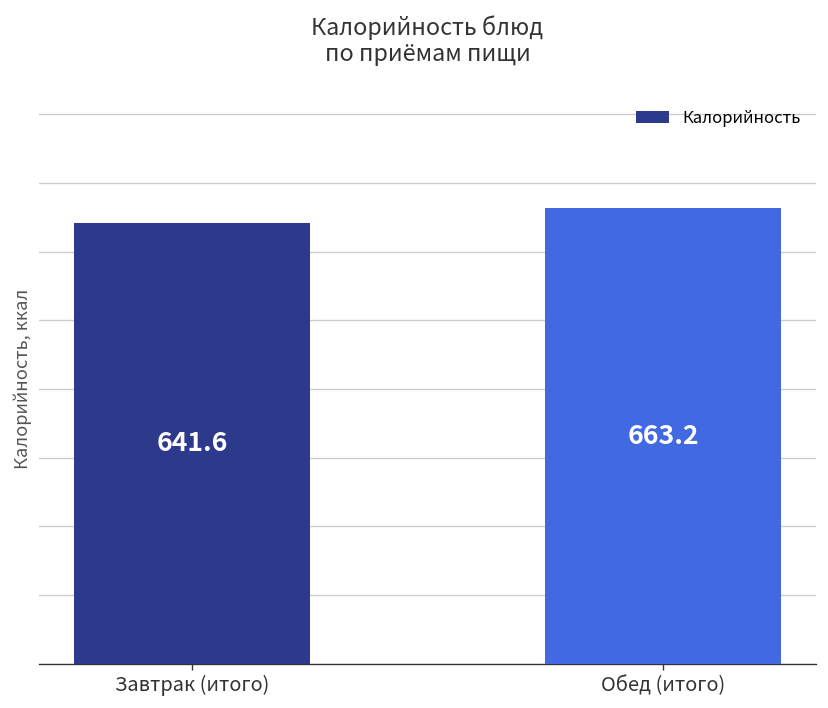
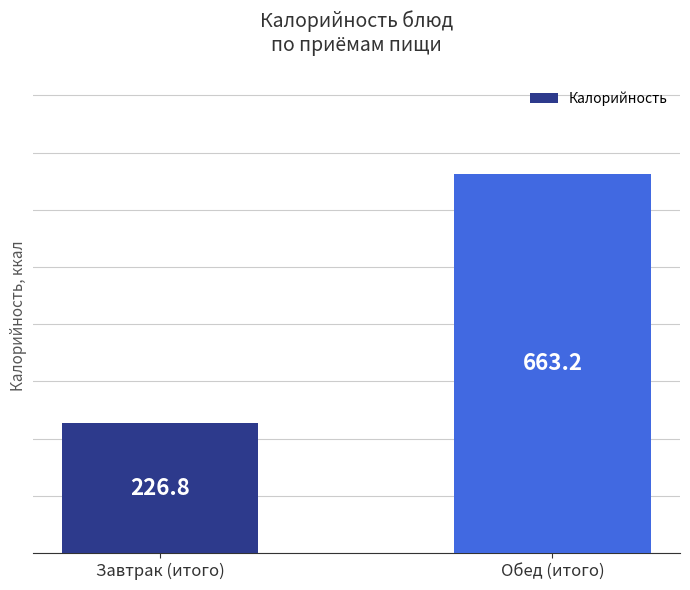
  {
-   "Завтрак (итого)": 641.6,
+   "Завтрак (итого)": 226.8,
    "Обед (итого)": 663.2
  }
